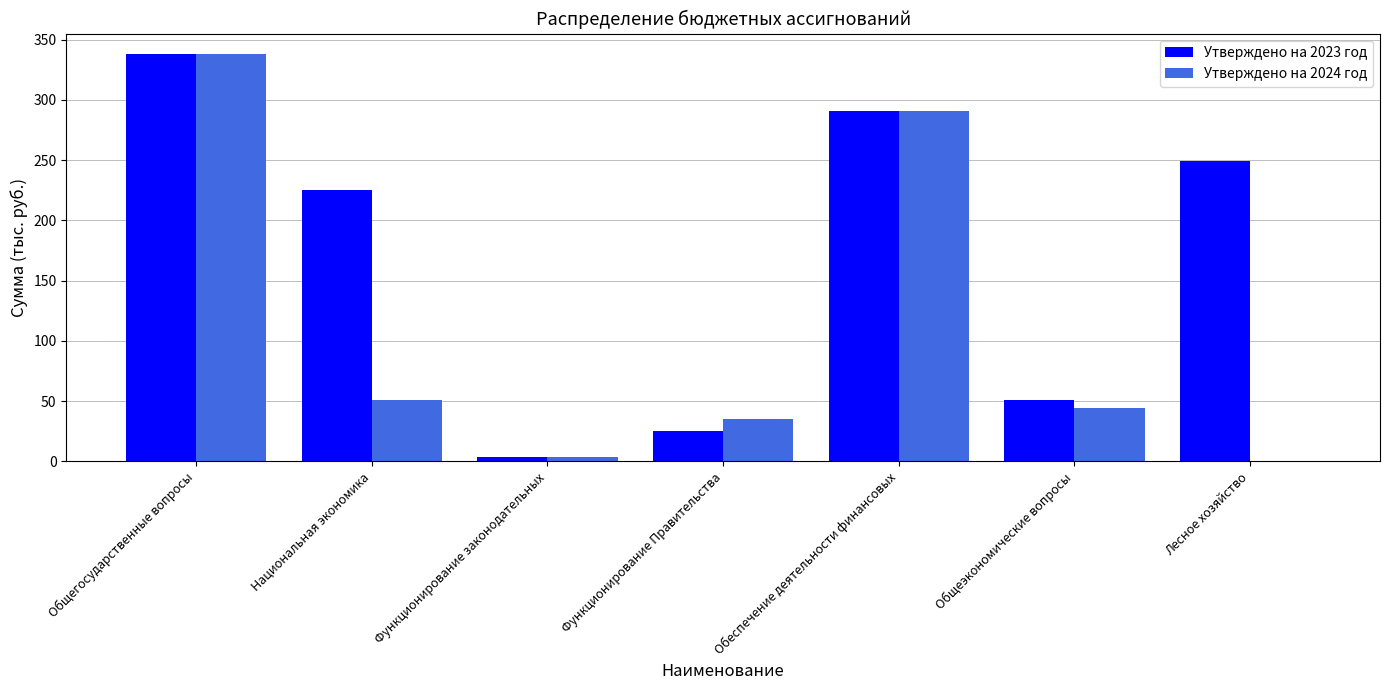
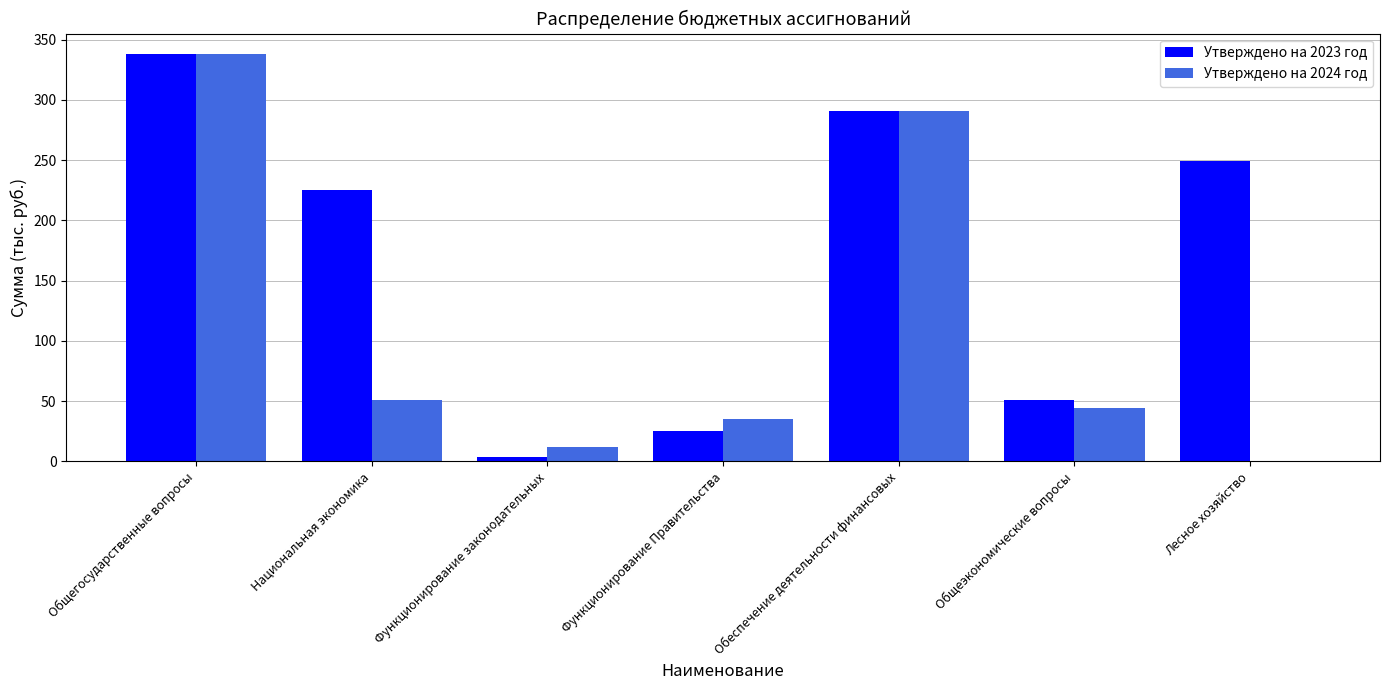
  {
    "Утверждено на 2023 год": {
      "Общегосударственные вопросы": 338,
      "Национальная экономика": 225,
      "Функционирование законодательных": 4,
      "Функционирование Правительства": 25,
      "Обеспечение деятельности финансовых": 291,
      "Общеэкономические вопросы": 51,
      "Лесное хозяйство": 249
    },
    "Утверждено на 2024 год": {
      "Общегосударственные вопросы": 338,
      "Национальная экономика": 51,
-     "Функционирование законодательных": 4,
+     "Функционирование законодательных": 12,
      "Функционирование Правительства": 35,
      "Обеспечение деятельности финансовых": 291,
      "Общеэкономические вопросы": 44,
      "Лесное хозяйство": 0
    }
  }
